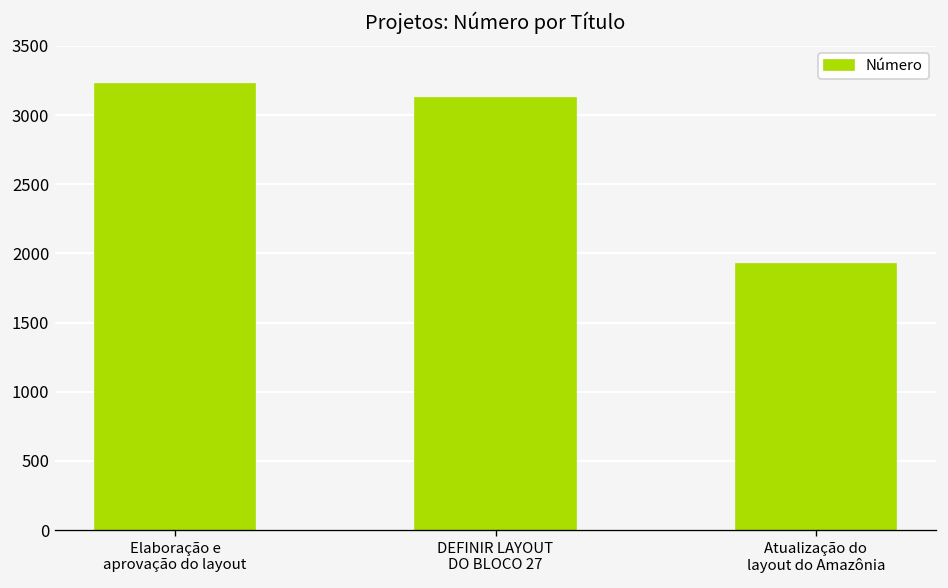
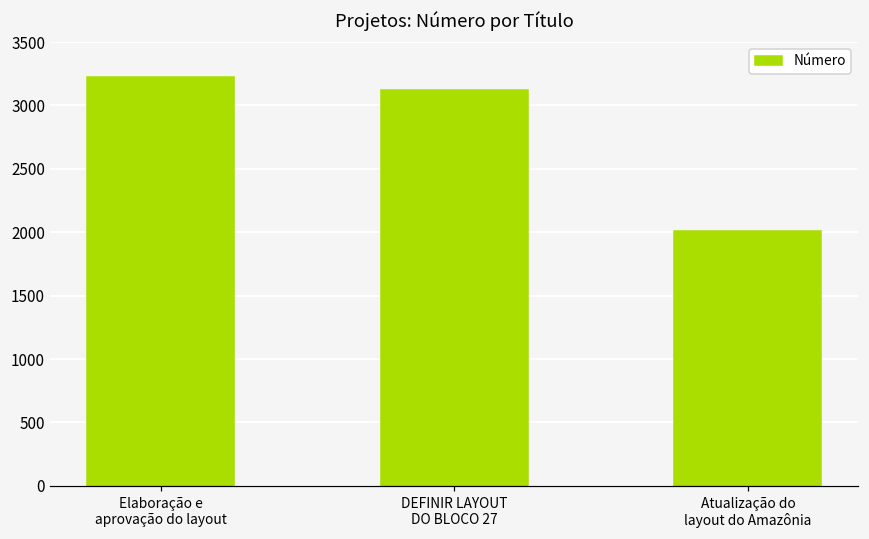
  {
    "Elaboração e aprovação do layout": 3220,
    "DEFINIR LAYOUT DO BLOCO 27": 3120,
-   "Atualização do layout do Amazônia": 1930
+   "Atualização do layout do Amazônia": 2010
  }
